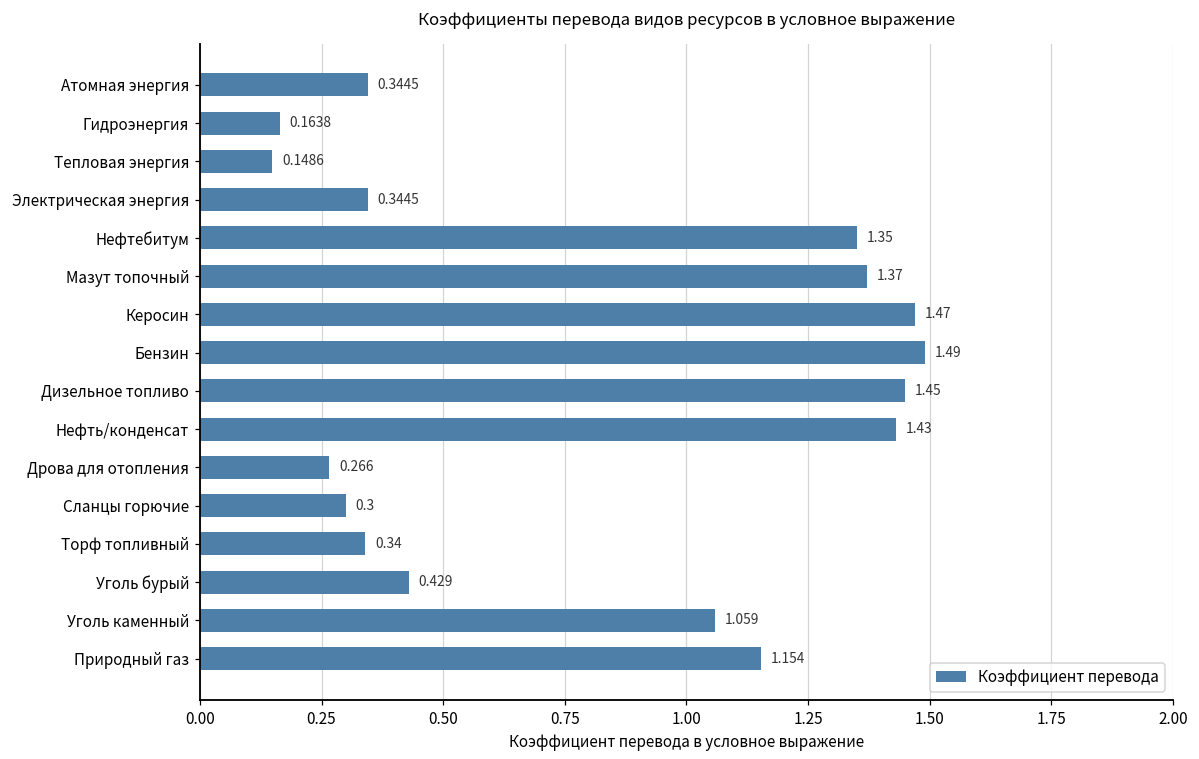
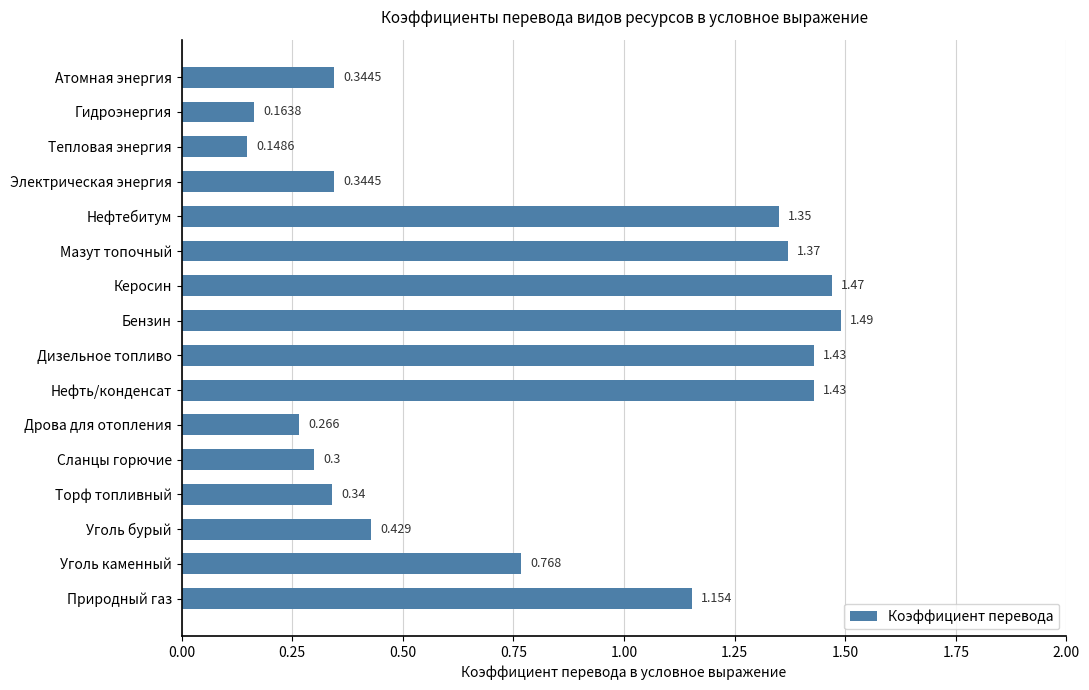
  {
    "Атомная энергия": 0.3445,
    "Гидроэнергия": 0.1638,
    "Тепловая энергия": 0.1486,
    "Электрическая энергия": 0.3445,
    "Нефтебитум": 1.35,
    "Мазут топочный": 1.37,
    "Керосин": 1.47,
    "Бензин": 1.49,
-   "Дизельное топливо": 1.45,
+   "Дизельное топливо": 1.43,
    "Нефть/конденсат": 1.43,
    "Дрова для отопления": 0.266,
    "Сланцы горючие": 0.3,
    "Торф топливный": 0.34,
    "Уголь бурый": 0.429,
-   "Уголь каменный": 1.059,
+   "Уголь каменный": 0.768,
    "Природный газ": 1.154
  }
